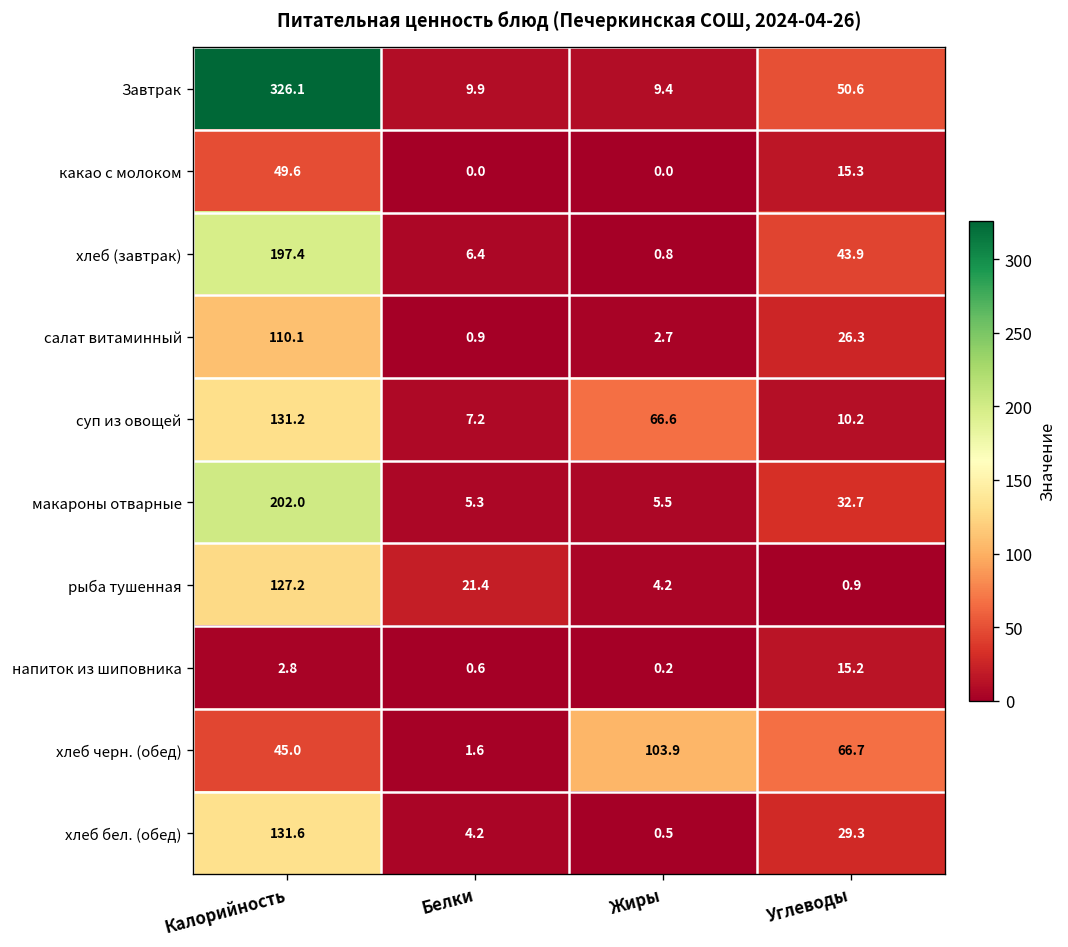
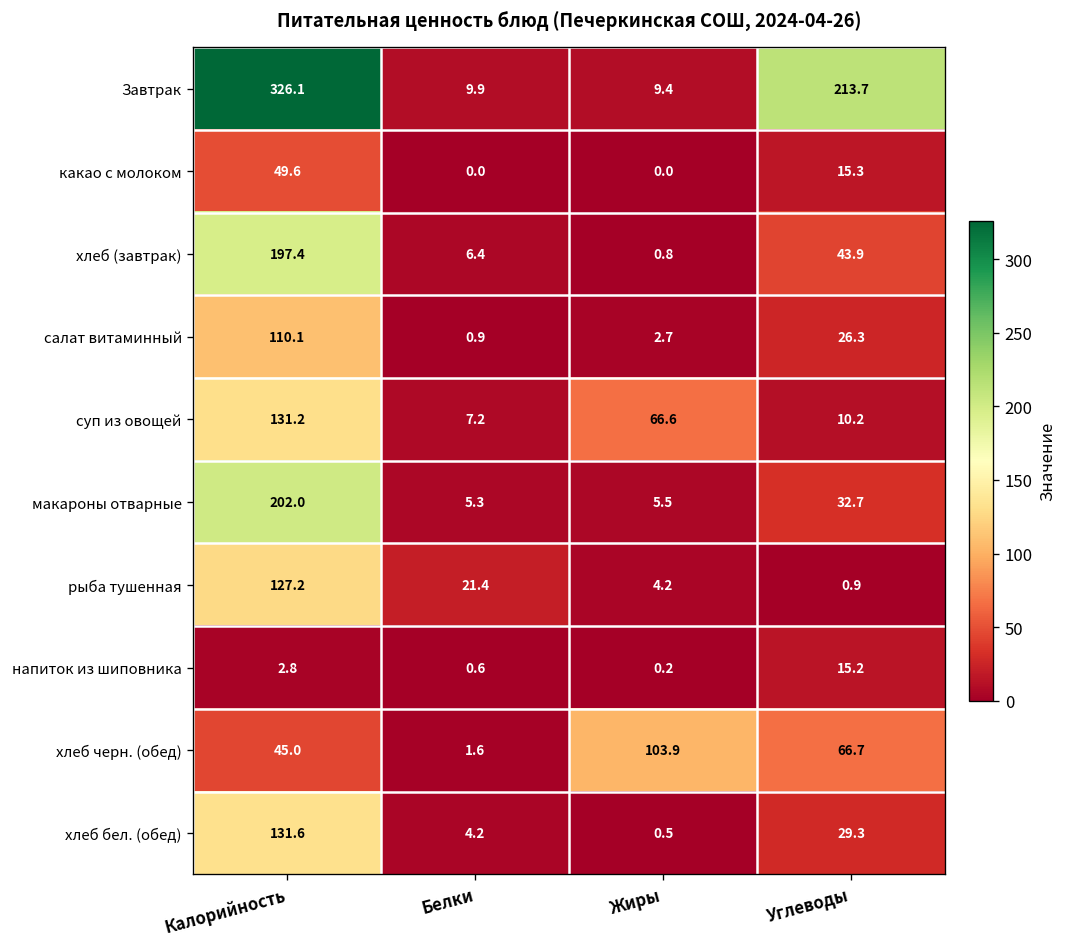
  {
    "Завтрак": {
      "Калорийность": 326.1,
      "Белки": 9.9,
      "Жиры": 9.4,
-     "Углеводы": 50.6
+     "Углеводы": 213.7
    },
    "какао с молоком": {
      "Калорийность": 49.6,
      "Белки": 0.0,
      "Жиры": 0.0,
      "Углеводы": 15.3
    },
    "хлеб (завтрак)": {
      "Калорийность": 197.4,
      "Белки": 6.4,
      "Жиры": 0.8,
      "Углеводы": 43.9
    },
    "салат витаминный": {
      "Калорийность": 110.1,
      "Белки": 0.9,
      "Жиры": 2.7,
      "Углеводы": 26.3
    },
    "суп из овощей": {
      "Калорийность": 131.2,
      "Белки": 7.2,
      "Жиры": 66.6,
      "Углеводы": 10.2
    },
    "макароны отварные": {
      "Калорийность": 202.0,
      "Белки": 5.3,
      "Жиры": 5.5,
      "Углеводы": 32.7
    },
    "рыба тушенная": {
      "Калорийность": 127.2,
      "Белки": 21.4,
      "Жиры": 4.2,
      "Углеводы": 0.9
    },
    "напиток из шиповника": {
      "Калорийность": 2.8,
      "Белки": 0.6,
      "Жиры": 0.2,
      "Углеводы": 15.2
    },
    "хлеб черн. (обед)": {
      "Калорийность": 45.0,
      "Белки": 1.6,
      "Жиры": 103.9,
      "Углеводы": 66.7
    },
    "хлеб бел. (обед)": {
      "Калорийность": 131.6,
      "Белки": 4.2,
      "Жиры": 0.5,
      "Углеводы": 29.3
    }
  }
